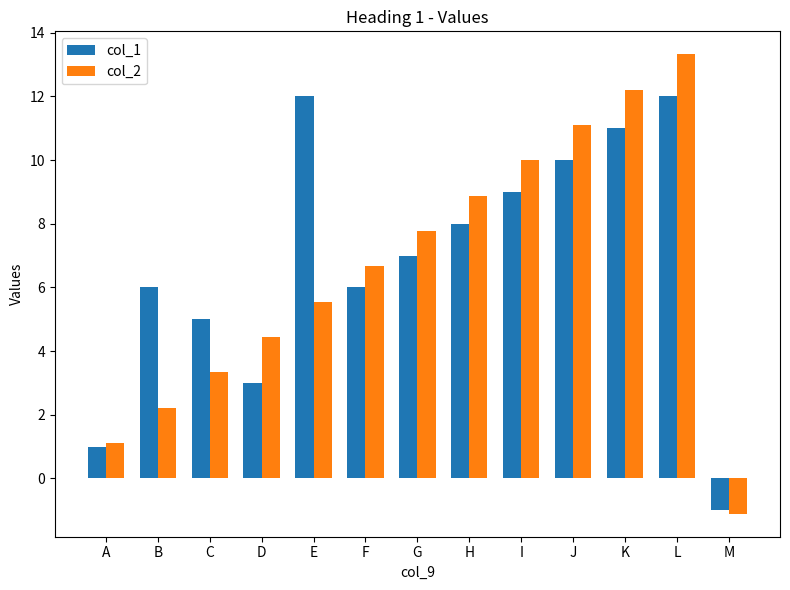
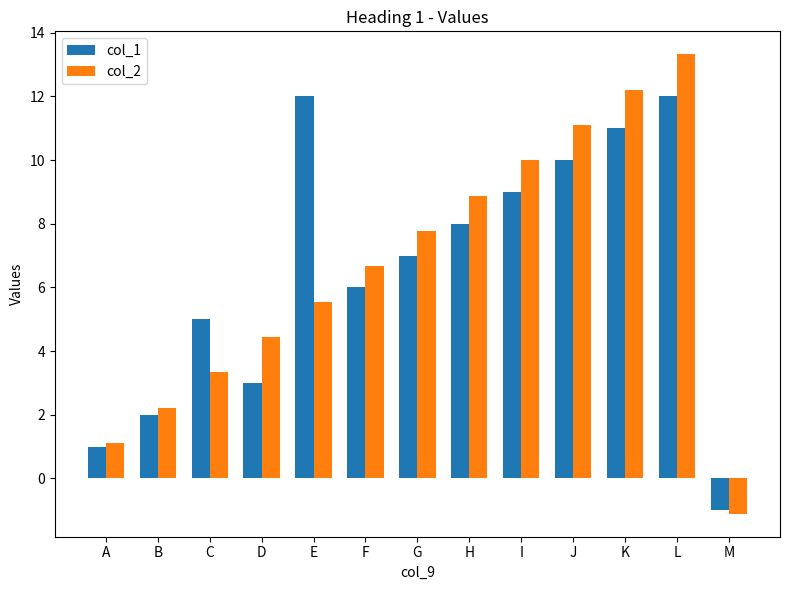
  {
    "col_1": {
      "A": 1,
-     "B": 6,
+     "B": 2,
      "C": 5,
      "D": 3,
      "E": 12,
      "F": 6,
      "G": 7,
      "H": 8,
      "I": 9,
      "J": 10,
      "K": 11,
      "L": 12,
      "M": -1
    },
    "col_2": {
      "A": 1.1,
      "B": 2.2,
      "C": 3.3,
      "D": 4.4,
      "E": 5.6,
      "F": 6.7,
      "G": 7.8,
      "H": 8.9,
      "I": 10,
      "J": 11.1,
      "K": 12.2,
      "L": 13.3,
      "M": -1.1
    }
  }
